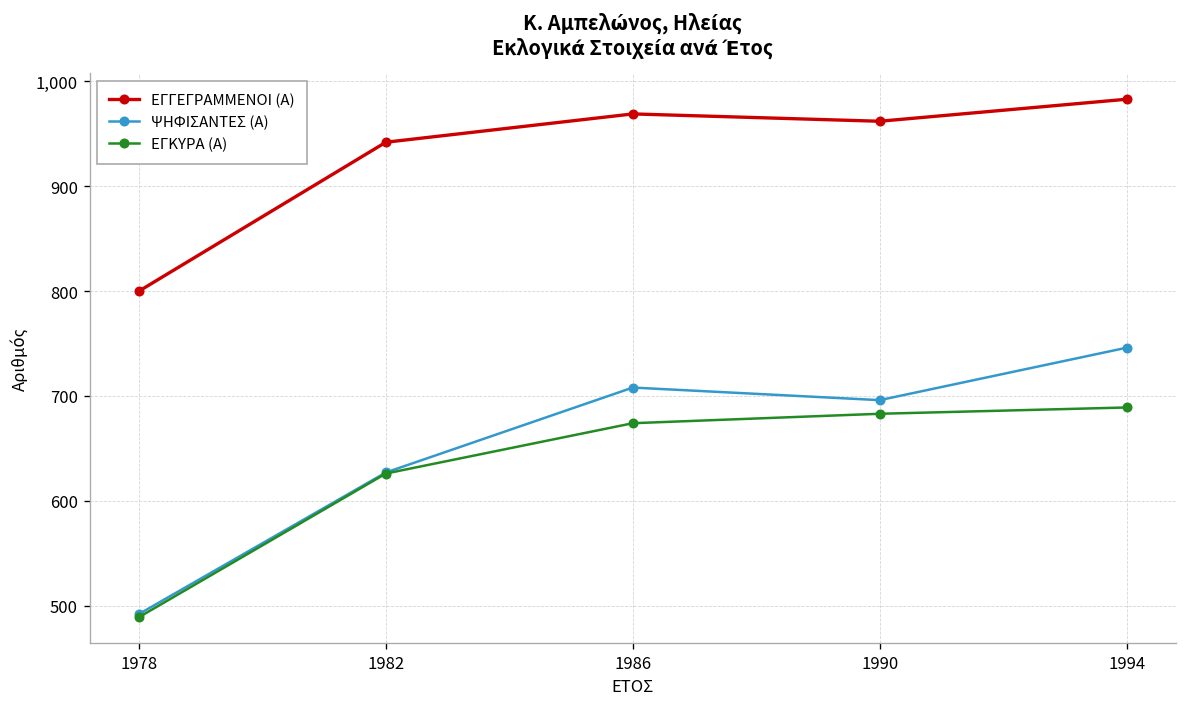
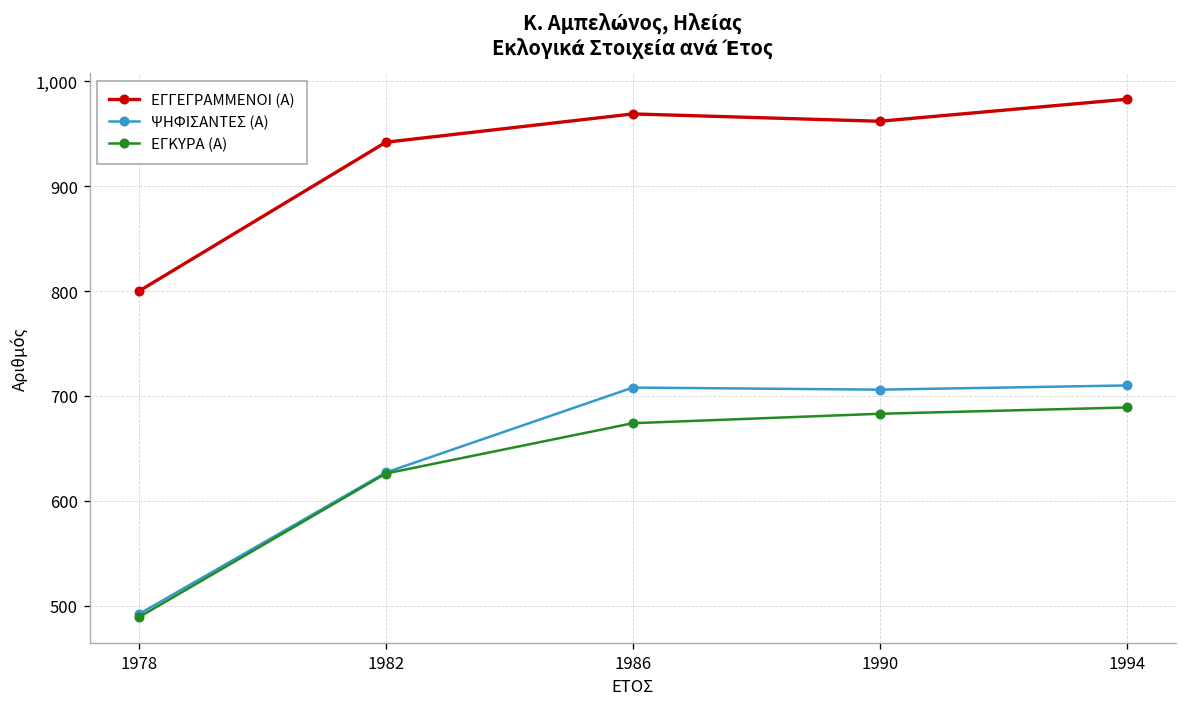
  {
    "ΕΓΓΕΓΡΑΜΜΕΝΟΙ (Α)": {
      "1978": 800,
      "1982": 940,
      "1986": 970,
      "1990": 960,
      "1994": 980
    },
    "ΨΗΦΙΣΑΝΤΕΣ (Α)": {
      "1978": 490,
      "1986": 710,
-     "1990": 700,
-     "1994": 750
+     "1990": 710,
+     "1994": 710
    },
    "ΕΓΚΥΡΑ (Α)": {
      "1978": 490,
      "1986": 670,
      "1990": 680,
      "1994": 690
    }
  }
